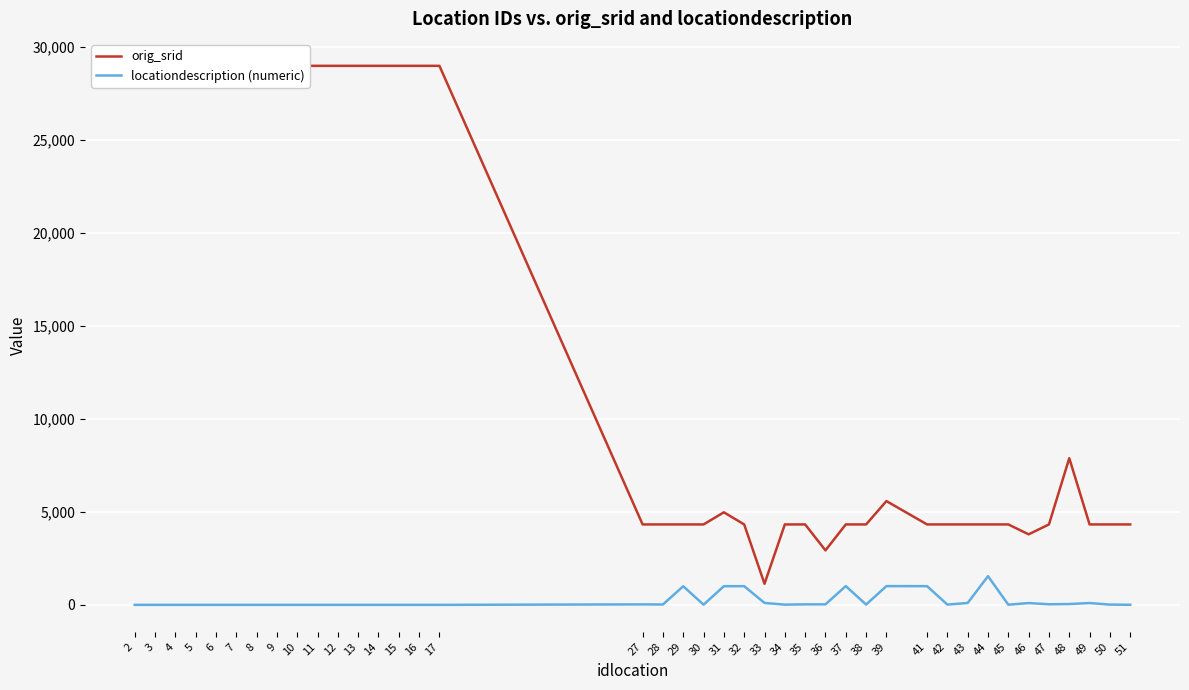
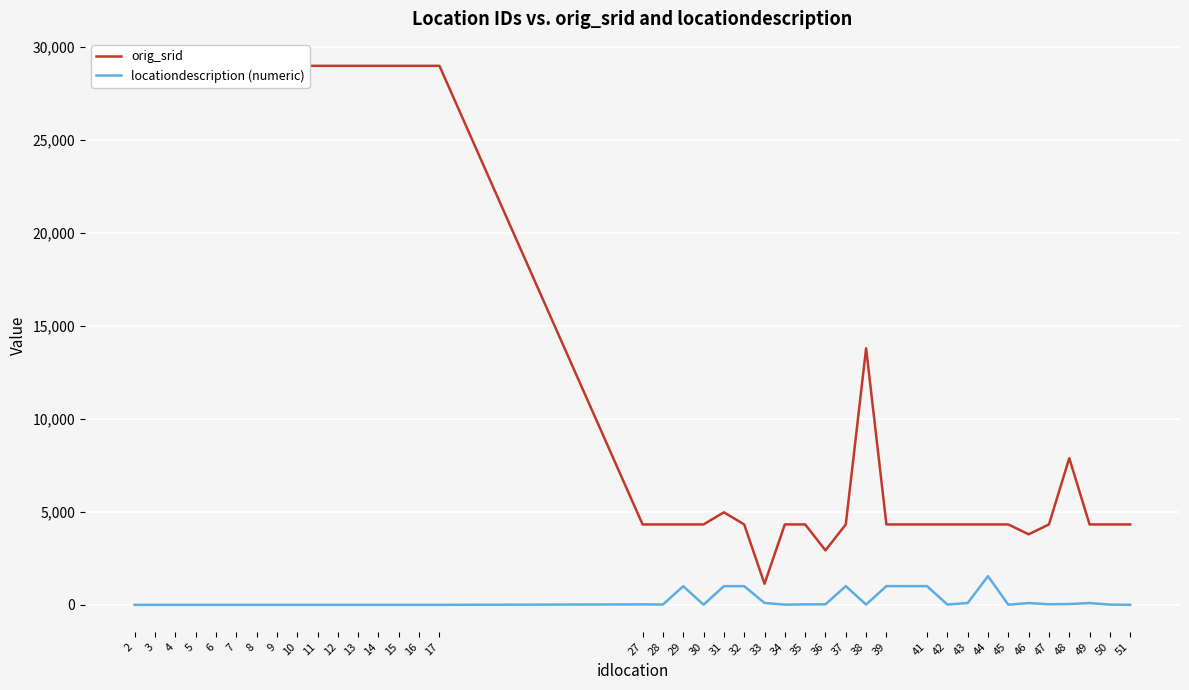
  {
    "orig_srid": {
      "11": "29,000",
      "12": "29,000",
      "13": "29,000",
      "14": "29,000",
      "15": "29,000",
      "16": "29,000",
      "17": "29,000",
      "27": "4,300",
      "28": "4,300",
      "29": "4,300",
      "30": "4,300",
      "31": "5,000",
      "32": "4,300",
      "33": "1,100",
      "34": "4,300",
      "35": "4,300",
      "36": "2,900",
      "37": "4,300",
-     "38": "4,300",
-     "39": "5,600",
+     "38": "13,800",
+     "39": "4,300",
      "41": "4,300",
      "42": "4,300",
      "43": "4,300",
      "44": "4,300",
      "45": "4,300",
      "46": "3,800",
      "47": "4,300",
      "48": "7,900",
      "49": "4,300",
      "50": "4,300",
      "51": "4,300"
    },
    "locationdescription (numeric)": {
      "2": "0",
      "3": "0",
      "4": "0",
      "5": "0",
      "6": "0",
      "7": "0",
      "8": "0",
      "9": "0",
      "10": "0",
      "11": "0",
      "12": "0",
      "13": "0",
      "14": "0",
      "15": "0",
      "16": "0",
      "17": "0",
      "27": "0",
      "28": "0",
      "29": "1,000",
      "30": "0",
      "31": "1,000",
      "32": "1,000",
      "33": "100",
      "34": "0",
      "35": "0",
      "36": "0",
      "37": "1,000",
      "38": "0",
      "39": "1,000",
      "41": "1,000",
      "42": "0",
      "43": "100",
      "44": "1,500",
      "45": "0",
      "46": "100",
      "47": "0",
      "48": "0",
      "49": "100",
      "50": "0",
      "51": "0"
    }
  }
